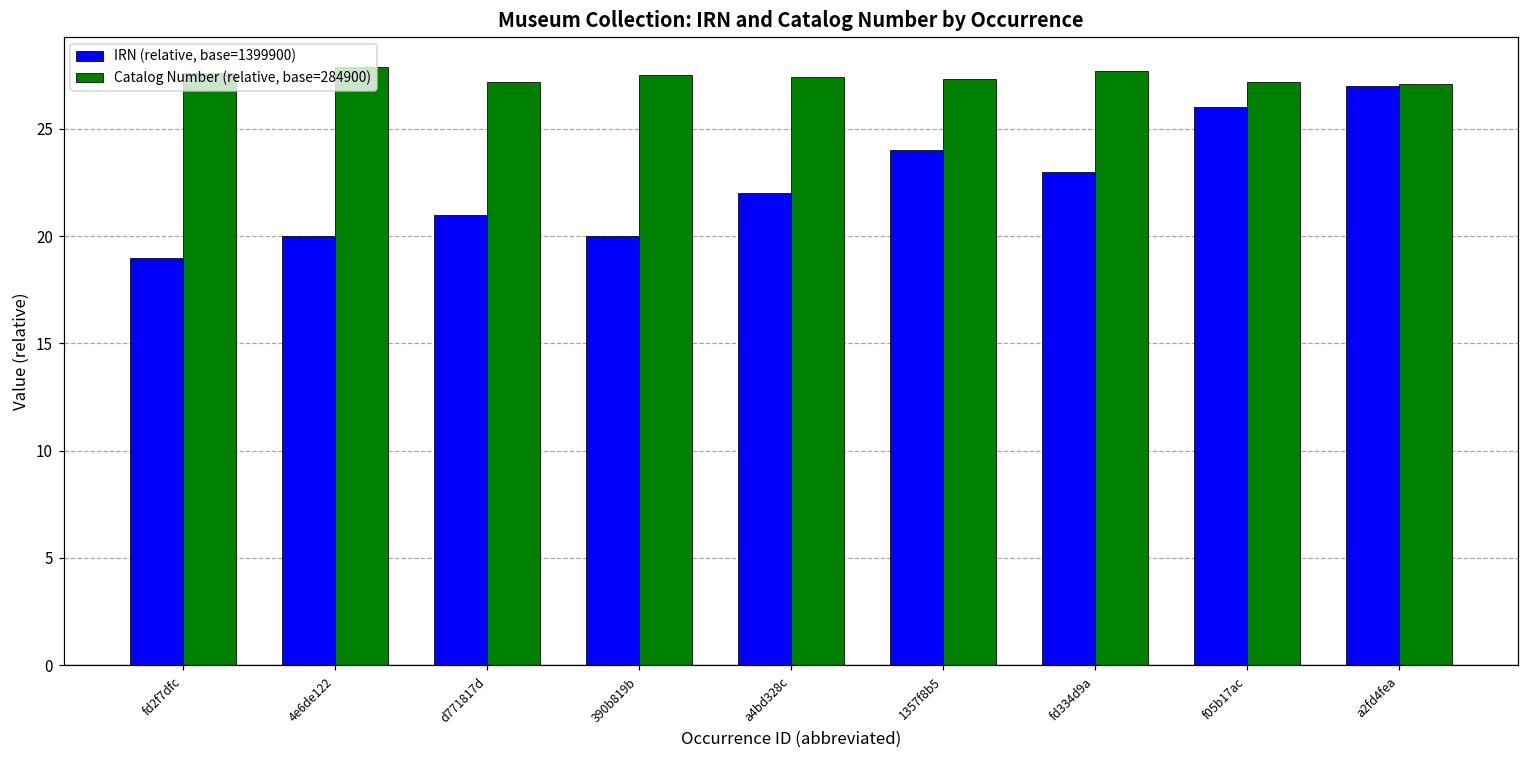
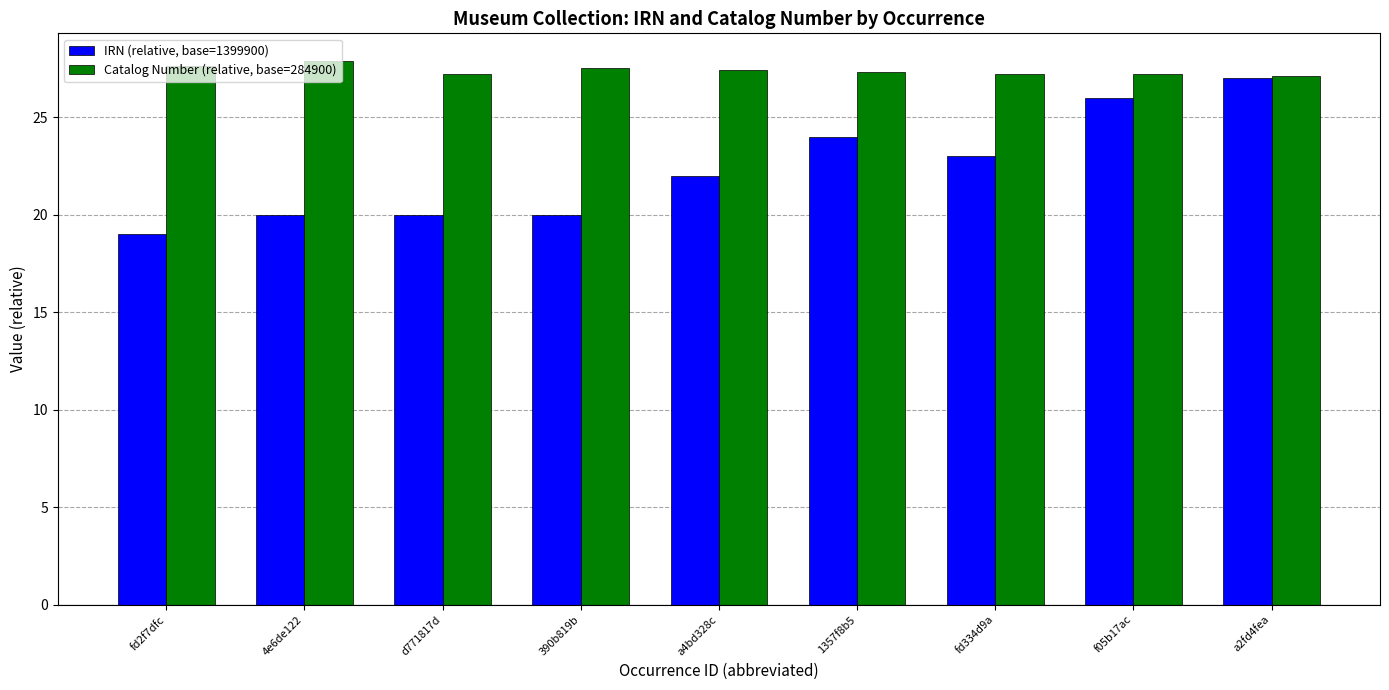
  {
    "IRN (relative, base=1399900)": {
      "fd2f7dfc": 19.0,
      "4e6de122": 20.0,
-     "d771817d": 21.0,
+     "d771817d": 20.0,
      "390b819b": 20.0,
      "a4bd328c": 22.0,
      "1357f8b5": 24.0,
      "fd334d9a": 23.0,
      "f05b17ac": 26.0,
      "a2fd4fea": 27.0
    },
    "Catalog Number (relative, base=284900)": {
      "d771817d": 27.2,
      "390b819b": 27.5,
      "a4bd328c": 27.4,
      "1357f8b5": 27.3,
-     "fd334d9a": 27.7,
+     "fd334d9a": 27.2,
      "f05b17ac": 27.2,
      "a2fd4fea": 27.1
    }
  }
